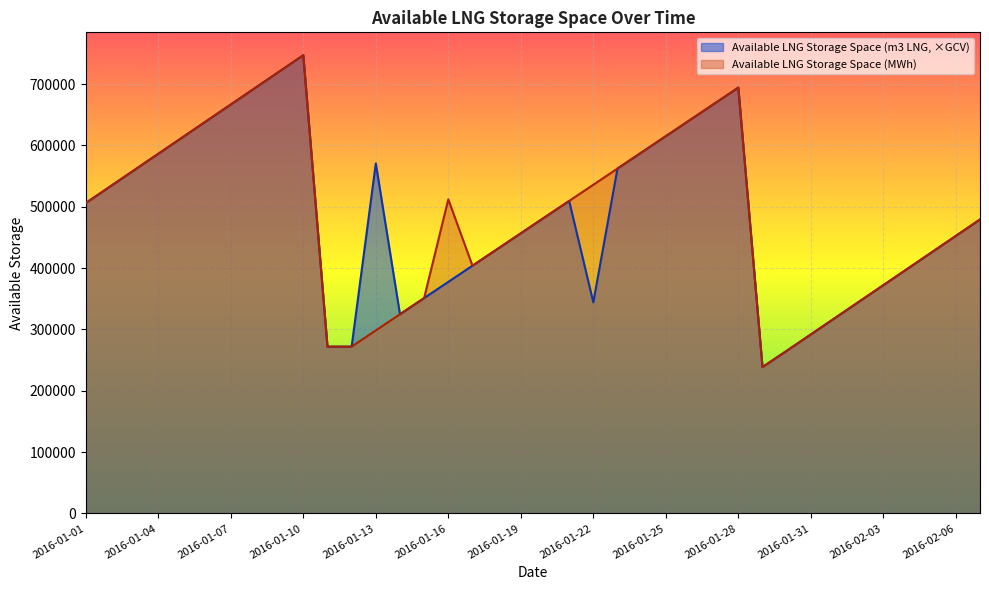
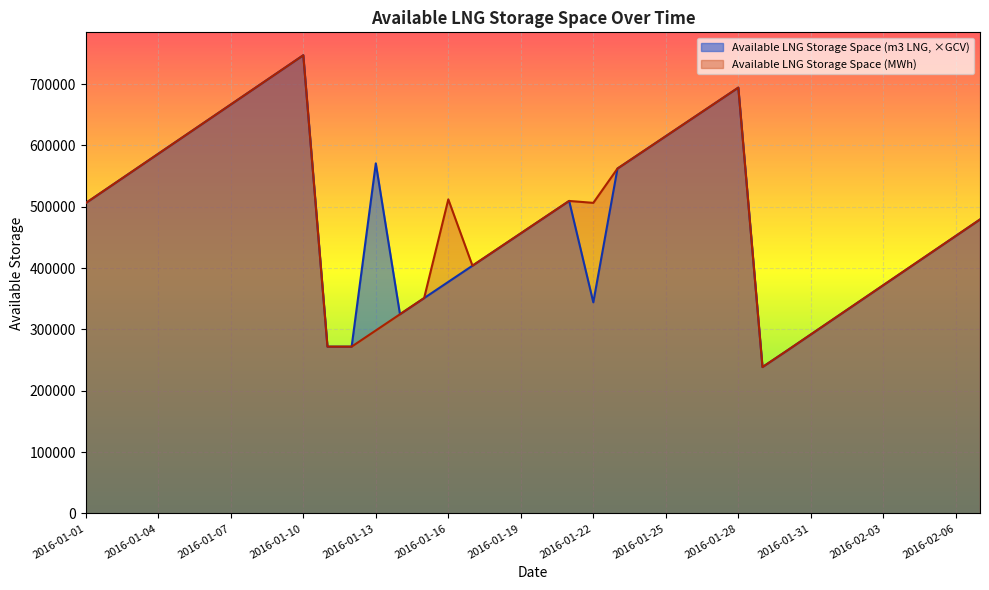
  {
    "Available LNG Storage Space (m3 LNG, ×GCV)": {
      "2016-01-13": 570000,
      "2016-01-16": 380000,
      "2016-01-22": 340000
    },
    "Available LNG Storage Space (MWh)": {
      "2016-01-13": 300000,
      "2016-01-16": 510000,
-     "2016-01-22": 540000
+     "2016-01-22": 510000
    }
  }
